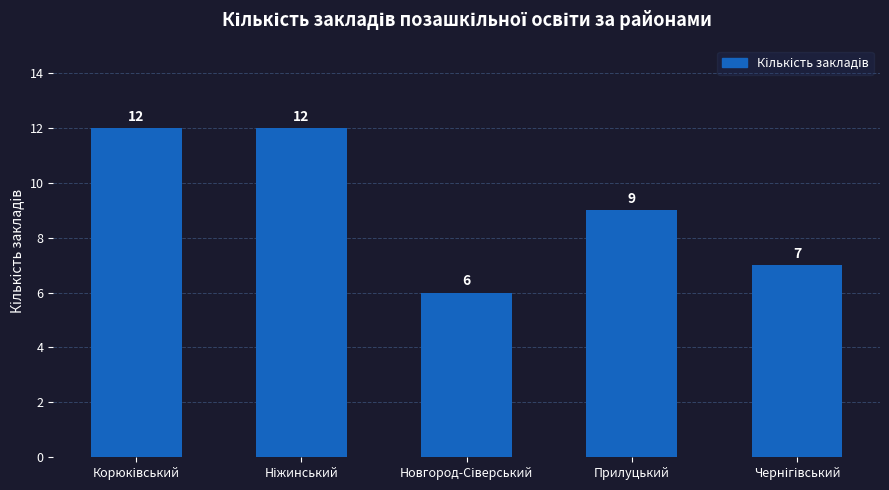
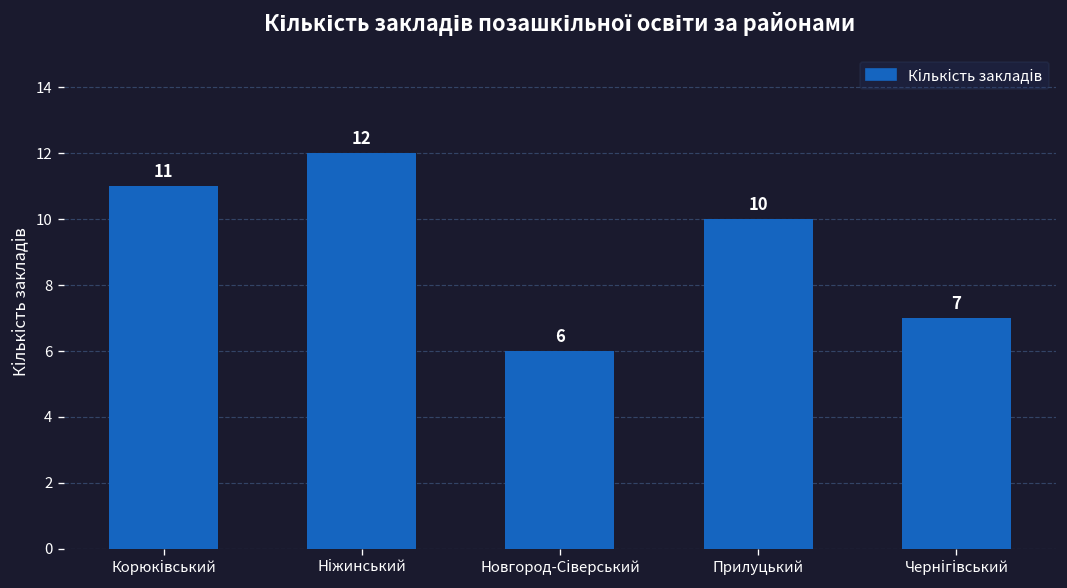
  {
-   "Корюківський": 12,
+   "Корюківський": 11,
    "Ніжинський": 12,
    "Новгород-Сіверський": 6,
-   "Прилуцький": 9,
+   "Прилуцький": 10,
    "Чернігівський": 7
  }
